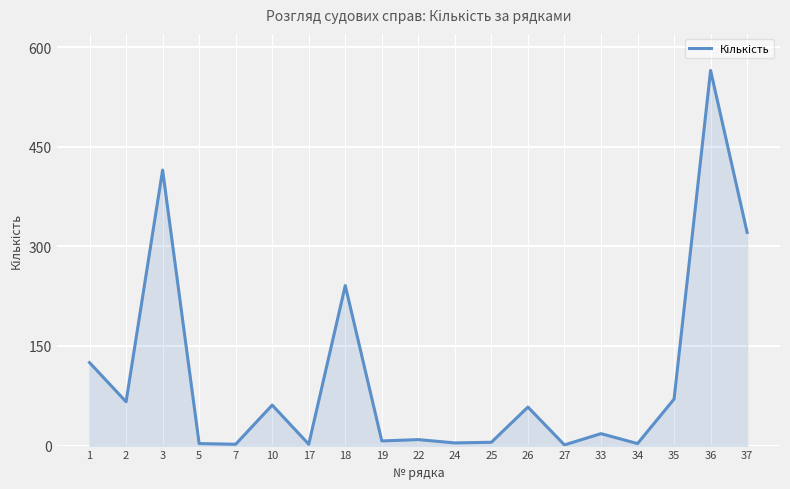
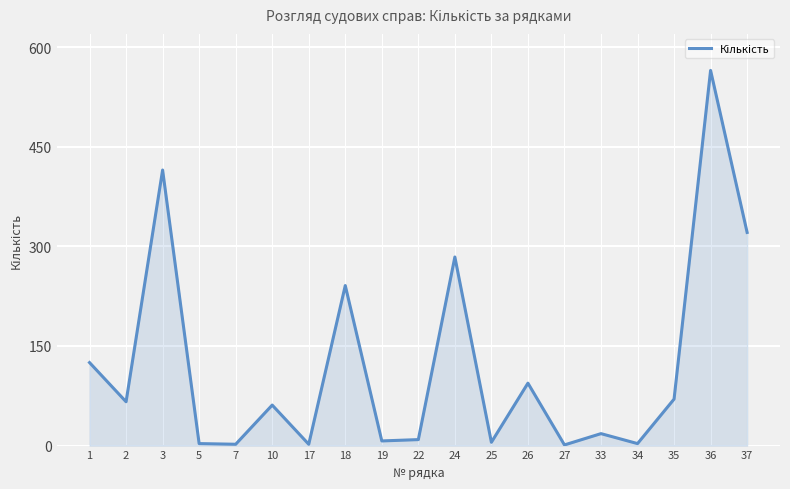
  {
    "1": 130,
    "2": 70,
    "3": 420,
    "5": 0,
    "7": 0,
    "10": 60,
    "17": 0,
    "18": 240,
    "19": 10,
    "22": 10,
-   "24": 0,
+   "24": 280,
    "25": 10,
-   "26": 60,
+   "26": 90,
    "27": 0,
    "33": 20,
    "34": 0,
    "35": 70,
    "36": 570,
    "37": 320
  }
